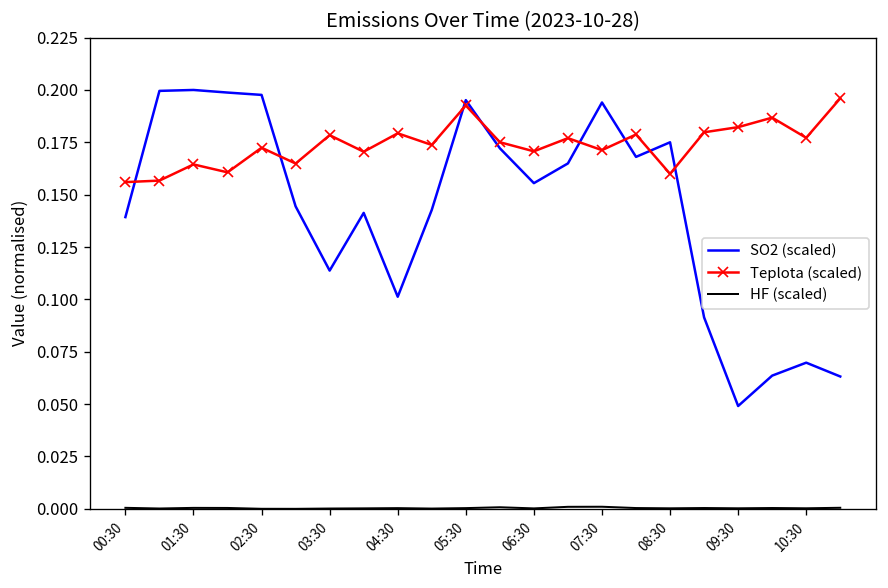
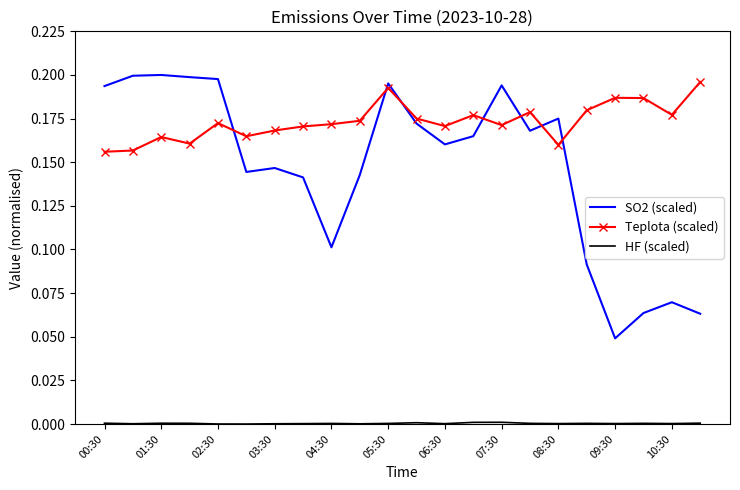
  {
    "SO2 (scaled)": {
-     "00:30": 0.139,
+     "00:30": 0.194,
      "01:30": 0.200,
      "02:30": 0.198,
-     "03:30": 0.114,
+     "03:30": 0.147,
      "04:30": 0.101,
      "05:30": 0.195,
-     "06:30": 0.156,
+     "06:30": 0.160,
      "07:30": 0.194,
      "08:30": 0.175,
      "09:30": 0.049,
      "10:30": 0.070
    },
    "Teplota (scaled)": {
      "00:30": 0.156,
      "01:30": 0.164,
      "02:30": 0.172,
-     "03:30": 0.178,
-     "04:30": 0.179,
+     "03:30": 0.168,
+     "04:30": 0.172,
      "05:30": 0.193,
      "06:30": 0.171,
      "07:30": 0.171,
      "08:30": 0.160,
-     "09:30": 0.182,
+     "09:30": 0.187,
      "10:30": 0.177
    },
    "HF (scaled)": {
      "00:30": 0.000,
      "01:30": 0.000,
      "02:30": 0.000,
      "03:30": 0.000,
      "04:30": 0.000,
      "05:30": 0.000,
      "06:30": 0.000,
      "07:30": 0.001,
      "08:30": 0.000,
      "09:30": 0.000,
      "10:30": 0.000
    }
  }
